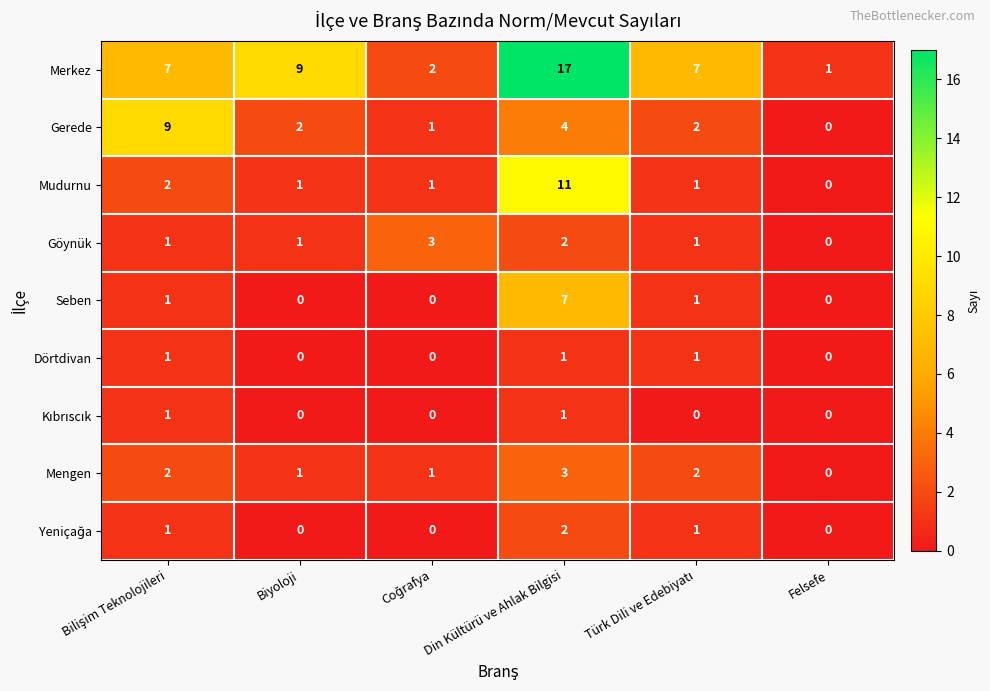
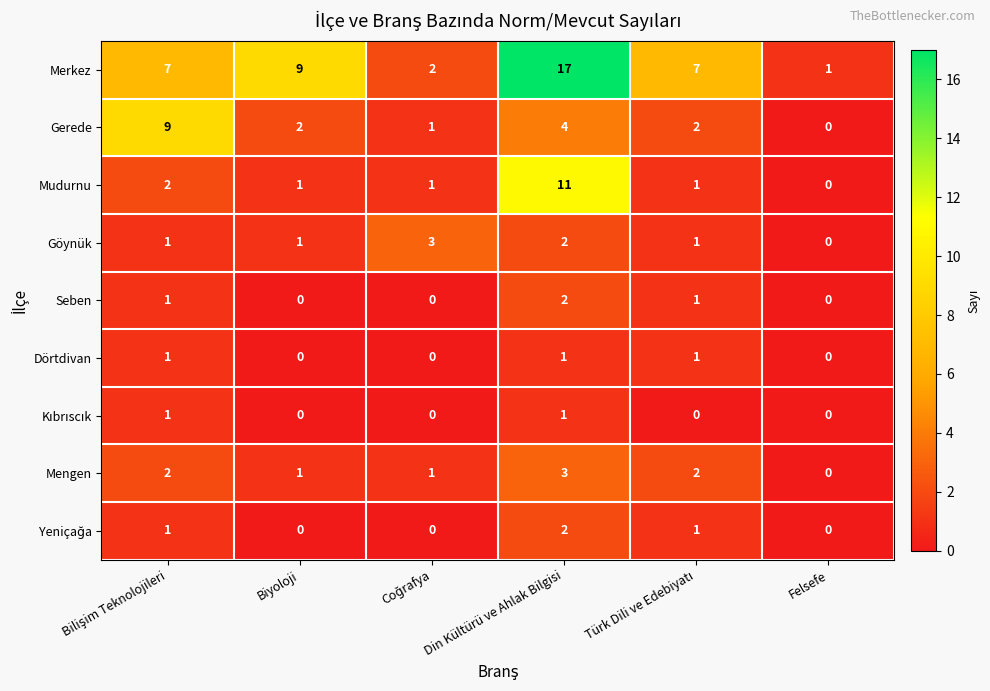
  {
    "Merkez": {
      "Bilişim Teknolojileri": 7,
      "Biyoloji": 9,
      "Coğrafya": 2,
      "Din Kültürü ve Ahlak Bilgisi": 17,
      "Türk Dili ve Edebiyatı": 7,
      "Felsefe": 1
    },
    "Gerede": {
      "Bilişim Teknolojileri": 9,
      "Biyoloji": 2,
      "Coğrafya": 1,
      "Din Kültürü ve Ahlak Bilgisi": 4,
      "Türk Dili ve Edebiyatı": 2,
      "Felsefe": 0
    },
    "Mudurnu": {
      "Bilişim Teknolojileri": 2,
      "Biyoloji": 1,
      "Coğrafya": 1,
      "Din Kültürü ve Ahlak Bilgisi": 11,
      "Türk Dili ve Edebiyatı": 1,
      "Felsefe": 0
    },
    "Göynük": {
      "Bilişim Teknolojileri": 1,
      "Biyoloji": 1,
      "Coğrafya": 3,
      "Din Kültürü ve Ahlak Bilgisi": 2,
      "Türk Dili ve Edebiyatı": 1,
      "Felsefe": 0
    },
    "Seben": {
      "Bilişim Teknolojileri": 1,
      "Biyoloji": 0,
      "Coğrafya": 0,
-     "Din Kültürü ve Ahlak Bilgisi": 7,
+     "Din Kültürü ve Ahlak Bilgisi": 2,
      "Türk Dili ve Edebiyatı": 1,
      "Felsefe": 0
    },
    "Dörtdivan": {
      "Bilişim Teknolojileri": 1,
      "Biyoloji": 0,
      "Coğrafya": 0,
      "Din Kültürü ve Ahlak Bilgisi": 1,
      "Türk Dili ve Edebiyatı": 1,
      "Felsefe": 0
    },
    "Kıbrıscık": {
      "Bilişim Teknolojileri": 1,
      "Biyoloji": 0,
      "Coğrafya": 0,
      "Din Kültürü ve Ahlak Bilgisi": 1,
      "Türk Dili ve Edebiyatı": 0,
      "Felsefe": 0
    },
    "Mengen": {
      "Bilişim Teknolojileri": 2,
      "Biyoloji": 1,
      "Coğrafya": 1,
      "Din Kültürü ve Ahlak Bilgisi": 3,
      "Türk Dili ve Edebiyatı": 2,
      "Felsefe": 0
    },
    "Yeniçağa": {
      "Bilişim Teknolojileri": 1,
      "Biyoloji": 0,
      "Coğrafya": 0,
      "Din Kültürü ve Ahlak Bilgisi": 2,
      "Türk Dili ve Edebiyatı": 1,
      "Felsefe": 0
    }
  }
